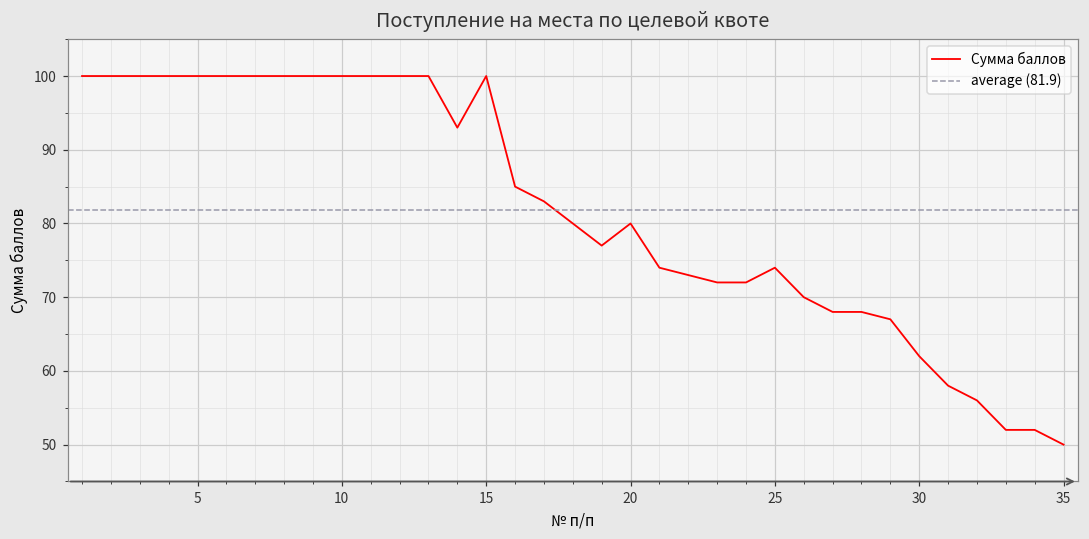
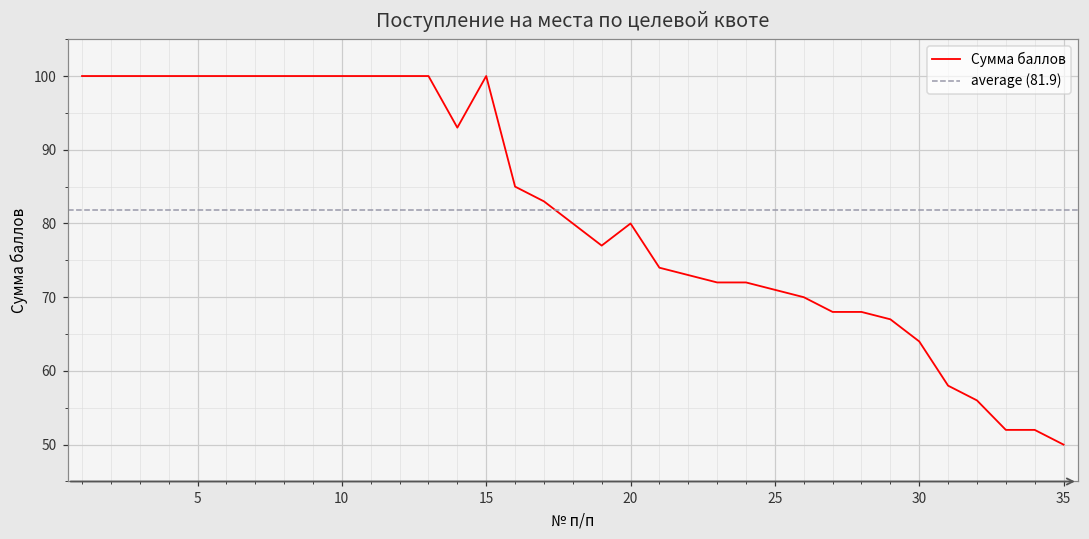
  {
    "5": 100,
    "10": 100,
    "15": 100,
    "20": 80,
-   "25": 74,
-   "30": 62,
+   "25": 71,
+   "30": 64,
    "35": 50
  }
